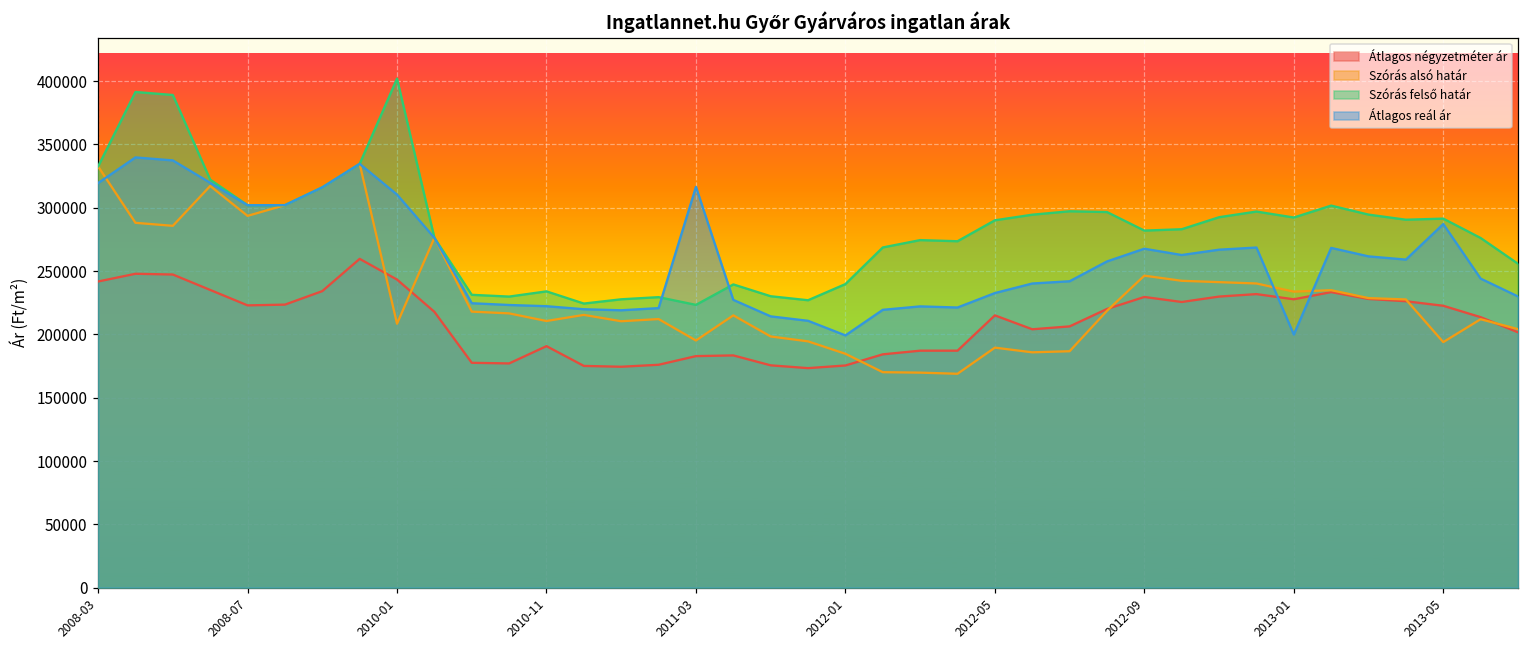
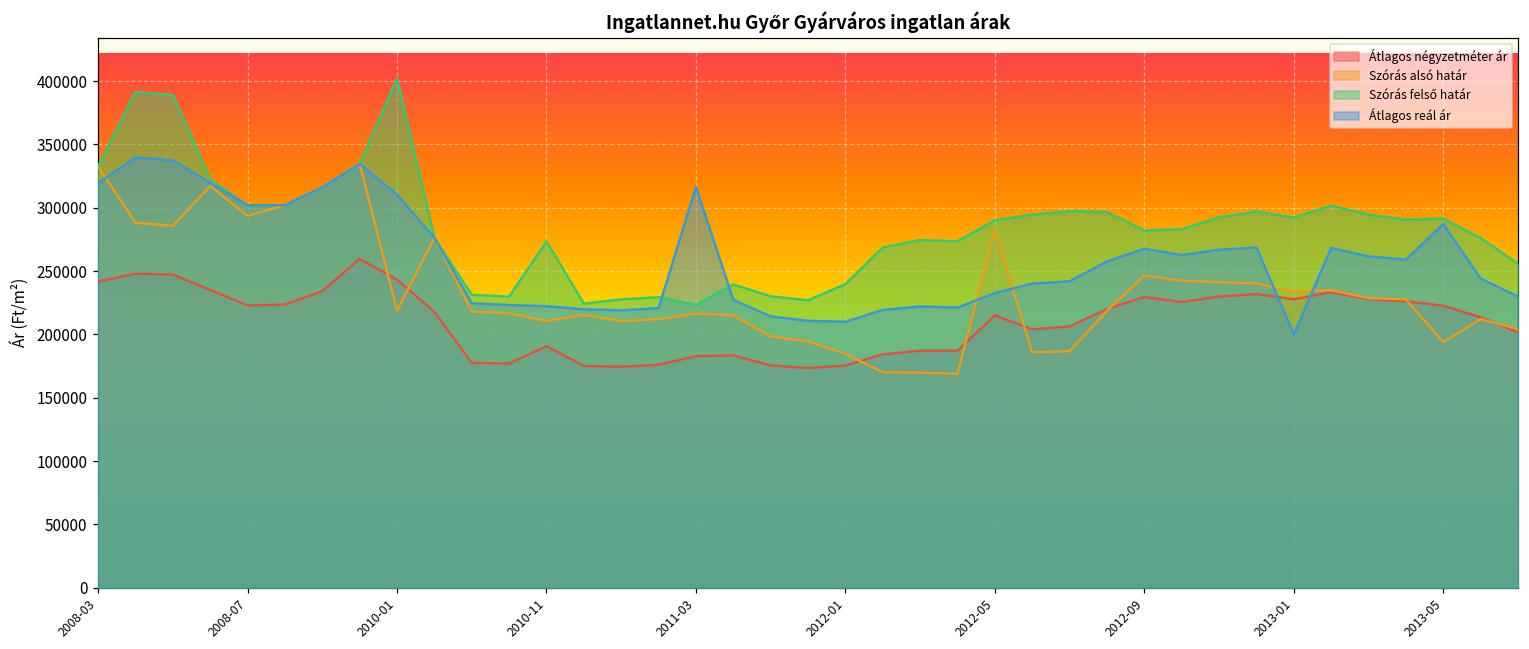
  {
    "Átlagos négyzetméter ár": {
      "2008-03": 242000,
      "2008-07": 223000,
      "2010-01": 243000,
      "2010-11": 191000,
      "2011-03": 183000,
      "2012-01": 175000,
      "2012-05": 215000,
      "2012-09": 230000,
      "2013-01": 228000,
      "2013-05": 223000
    },
    "Szórás alsó határ": {
      "2008-07": 294000,
-     "2010-01": 208000,
+     "2010-01": 219000,
      "2010-11": 211000,
-     "2011-03": 195000,
+     "2011-03": 217000,
      "2012-01": 185000,
-     "2012-05": 190000,
+     "2012-05": 283000,
      "2012-09": 246000,
      "2013-01": 234000,
      "2013-05": 194000
    },
    "Szórás felső határ": {
      "2010-01": 402000,
-     "2010-11": 234000,
+     "2010-11": 273000,
      "2011-03": 223000,
      "2012-01": 240000,
      "2012-05": 290000,
      "2012-09": 282000,
      "2013-01": 292000,
      "2013-05": 291000
    },
    "Átlagos reál ár": {
      "2008-03": 320000,
      "2010-01": 310000,
      "2010-11": 222000,
      "2011-03": 317000,
-     "2012-01": 199000,
+     "2012-01": 210000,
      "2012-05": 233000,
      "2012-09": 268000,
      "2013-01": 200000,
      "2013-05": 287000
    }
  }
